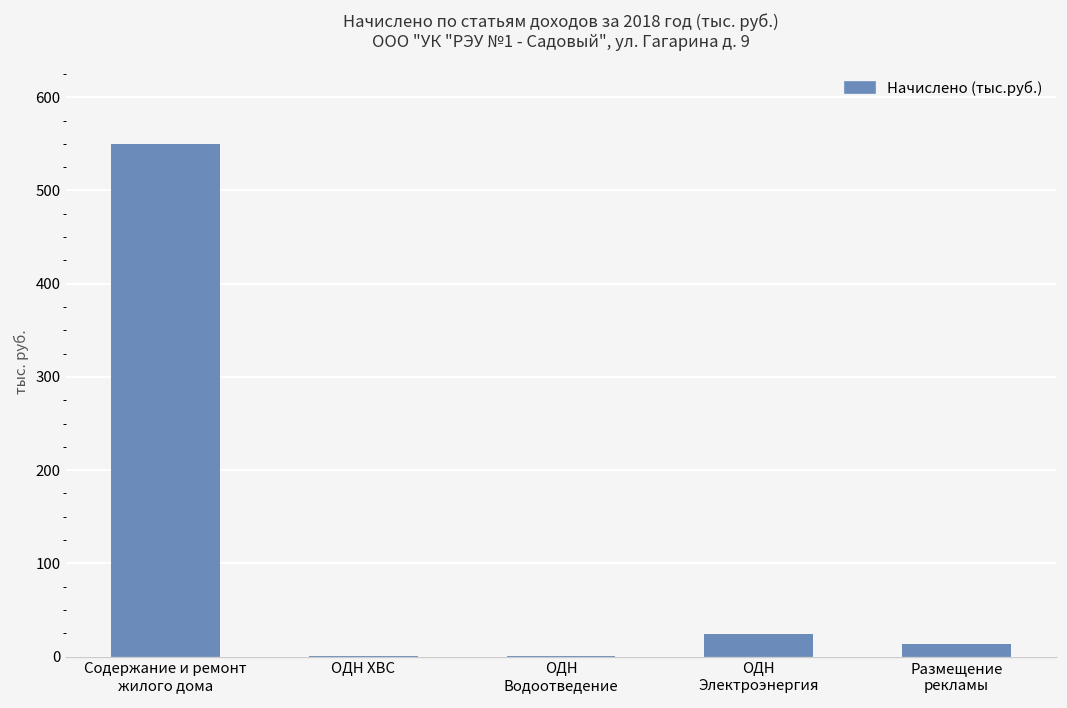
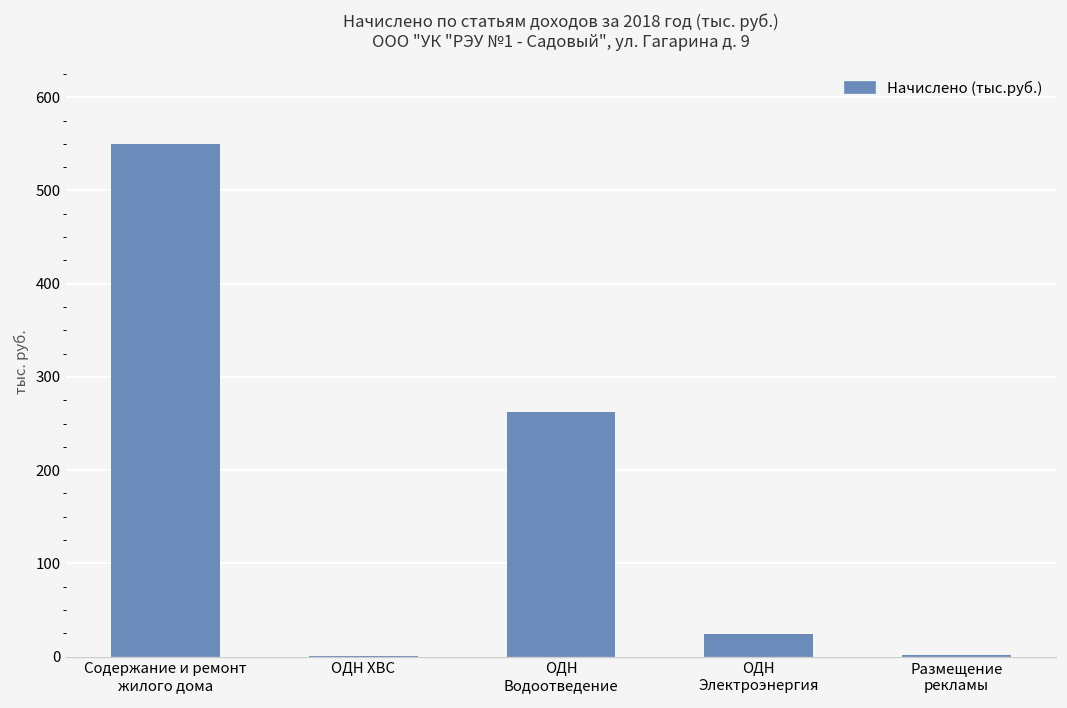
  {
    "Содержание и ремонт жилого дома": 550,
-   "ОДН Водоотведение": 0,
+   "ОДН Водоотведение": 260,
    "ОДН Электроэнергия": 20,
-   "Размещение рекламы": 10
+   "Размещение рекламы": 0
  }
